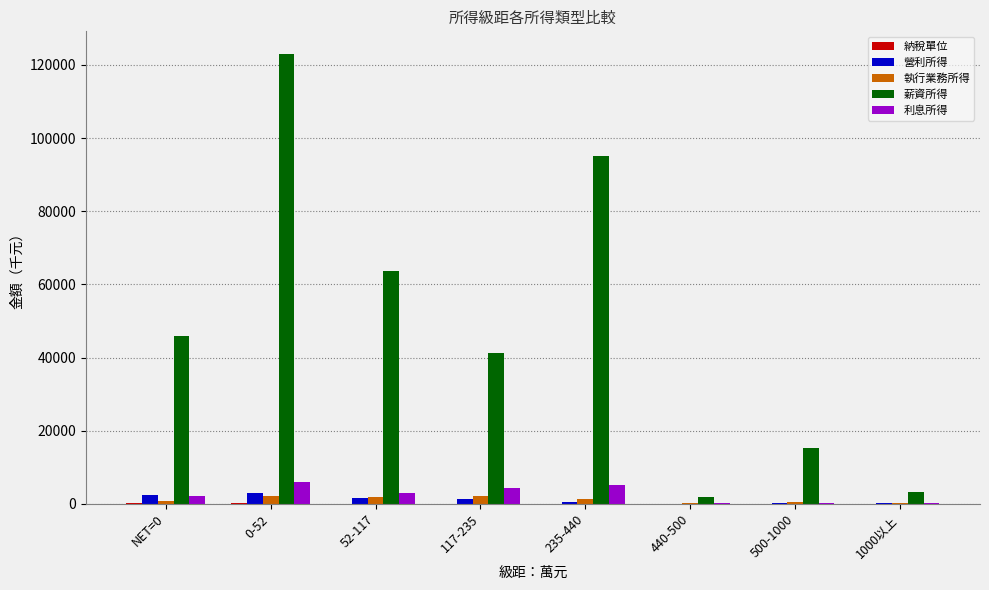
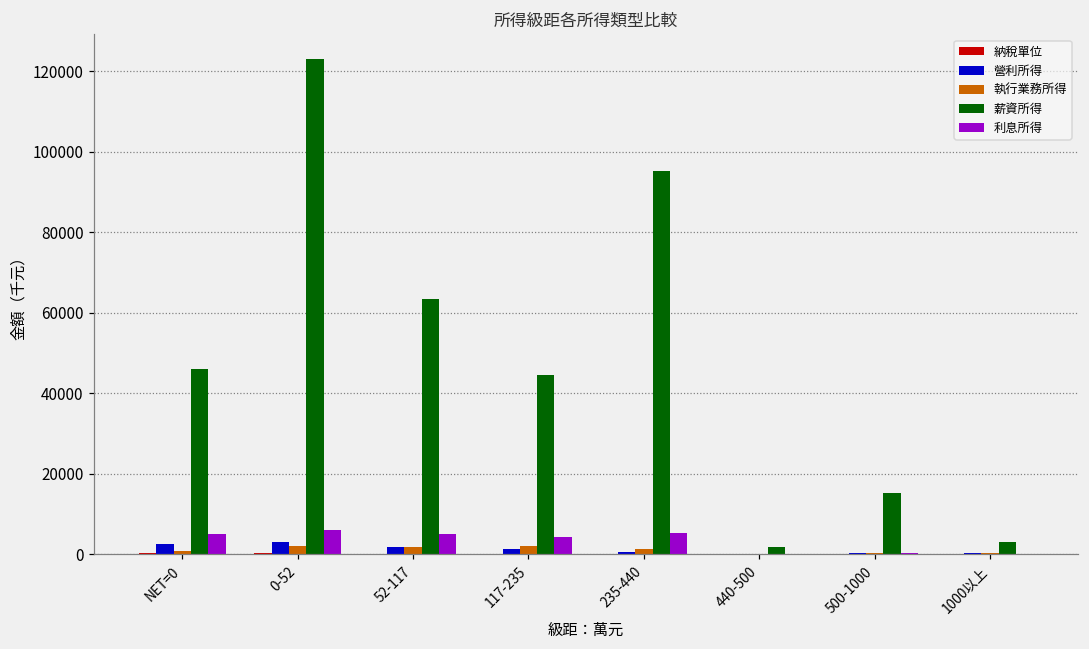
  {
    "營利所得": {
      "NET=0": 2000,
      "0-52": 3000,
      "52-117": 2000,
      "117-235": 1000
    },
    "執行業務所得": {
      "NET=0": 1000,
      "0-52": 2000,
      "52-117": 2000,
      "117-235": 2000,
      "235-440": 1000
    },
    "薪資所得": {
      "NET=0": 46000,
      "0-52": 123000,
      "52-117": 64000,
-     "117-235": 41000,
+     "117-235": 45000,
      "235-440": 95000,
      "440-500": 2000,
      "500-1000": 15000,
      "1000以上": 3000
    },
    "利息所得": {
-     "NET=0": 2000,
+     "NET=0": 5000,
      "0-52": 6000,
-     "52-117": 3000,
+     "52-117": 5000,
      "117-235": 4000,
      "235-440": 5000
    }
  }
